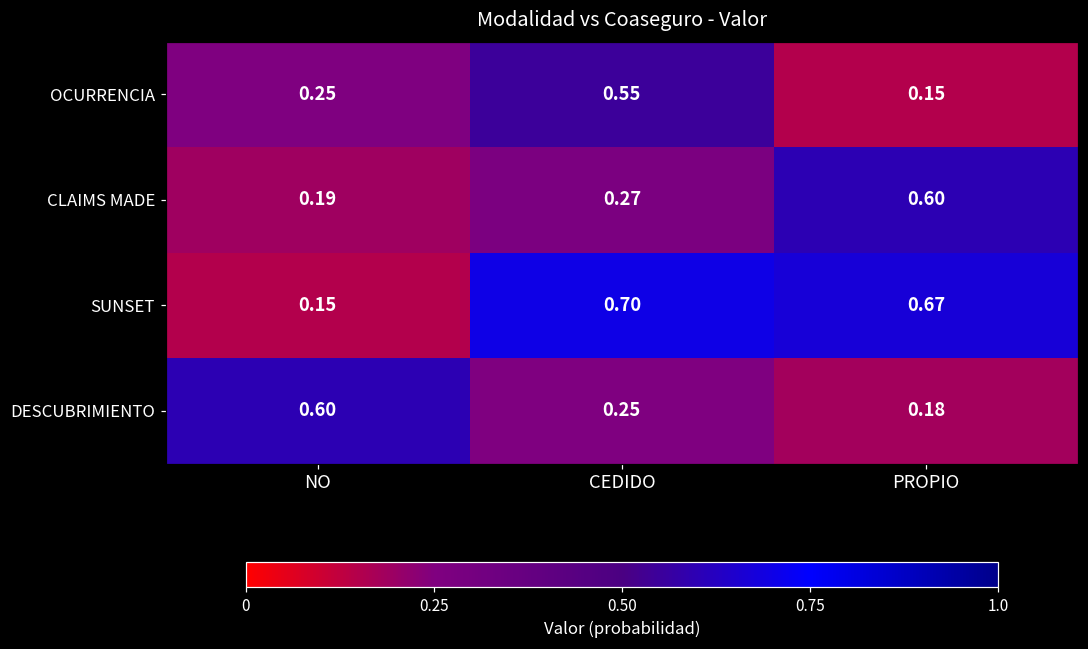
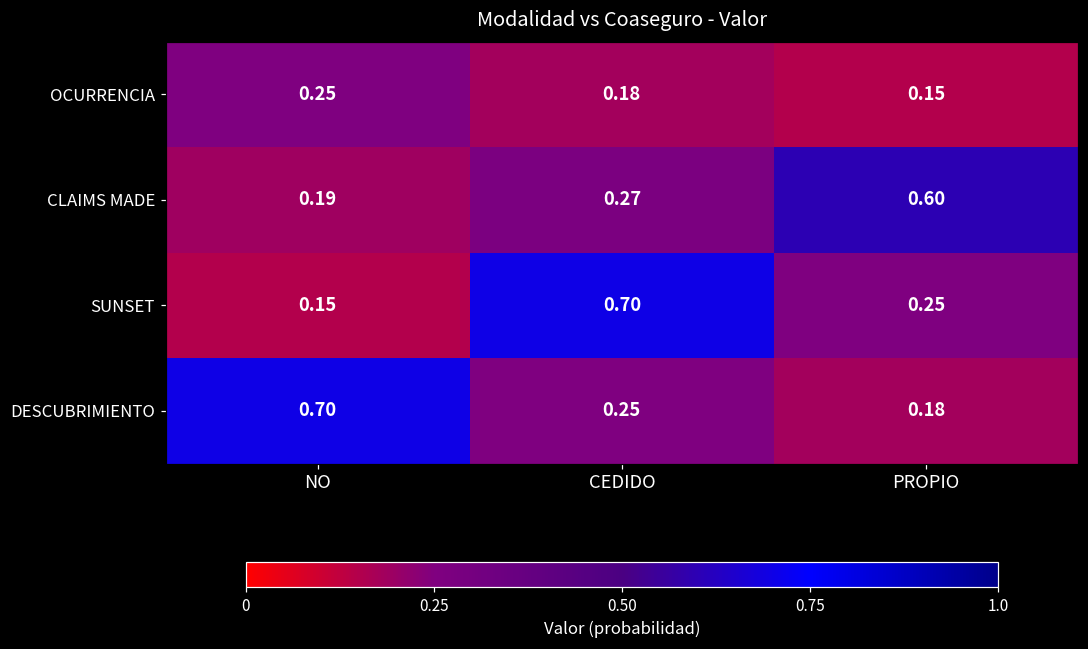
  {
    "OCURRENCIA": {
      "NO": 0.25,
-     "CEDIDO": 0.55,
+     "CEDIDO": 0.18,
      "PROPIO": 0.15
    },
    "CLAIMS MADE": {
      "NO": 0.19,
      "CEDIDO": 0.27,
      "PROPIO": 0.60
    },
    "SUNSET": {
      "NO": 0.15,
      "CEDIDO": 0.70,
-     "PROPIO": 0.67
+     "PROPIO": 0.25
    },
    "DESCUBRIMIENTO": {
-     "NO": 0.60,
+     "NO": 0.70,
      "CEDIDO": 0.25,
      "PROPIO": 0.18
    }
  }
